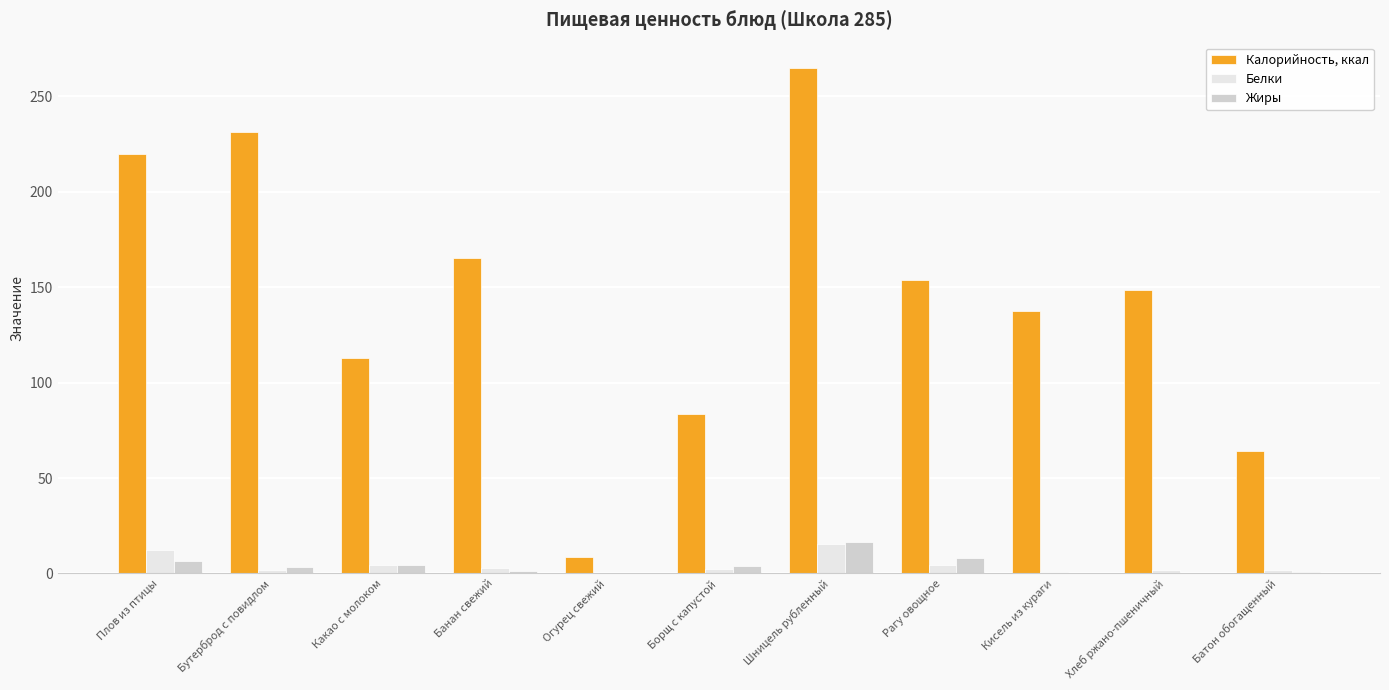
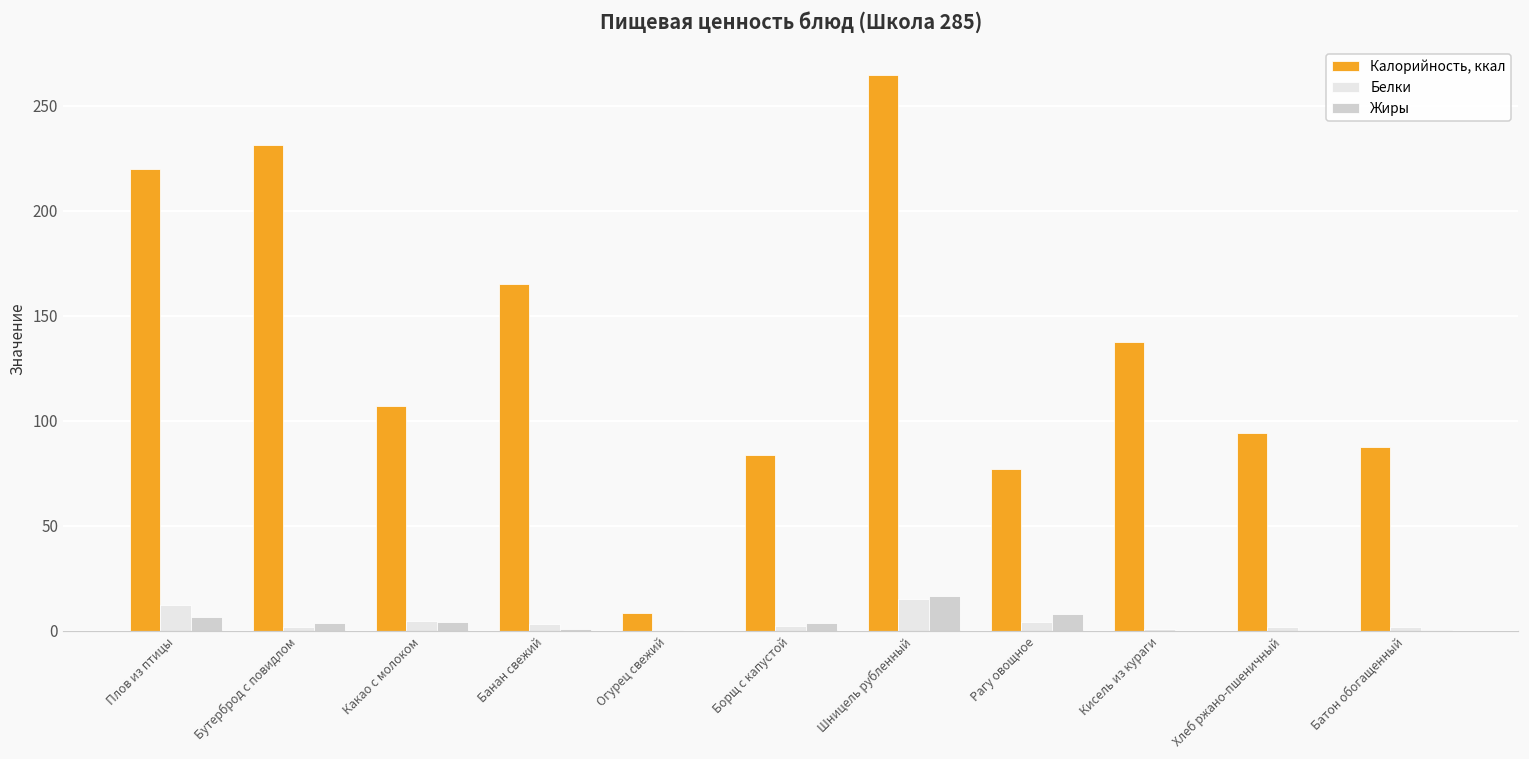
  {
    "Калорийность, ккал": {
      "Плов из птицы": 220,
      "Бутерброд с повидлом": 231,
-     "Какао с молоком": 113,
+     "Какао с молоком": 107,
      "Банан свежий": 165,
      "Огурец свежий": 8,
      "Борщ с капустой": 84,
      "Шницель рубленный": 265,
-     "Рагу овощное": 154,
+     "Рагу овощное": 77,
      "Кисель из кураги": 138,
-     "Хлеб ржано-пшеничный": 149,
-     "Батон обогащенный": 64
+     "Хлеб ржано-пшеничный": 94,
+     "Батон обогащенный": 88
    }
  }
